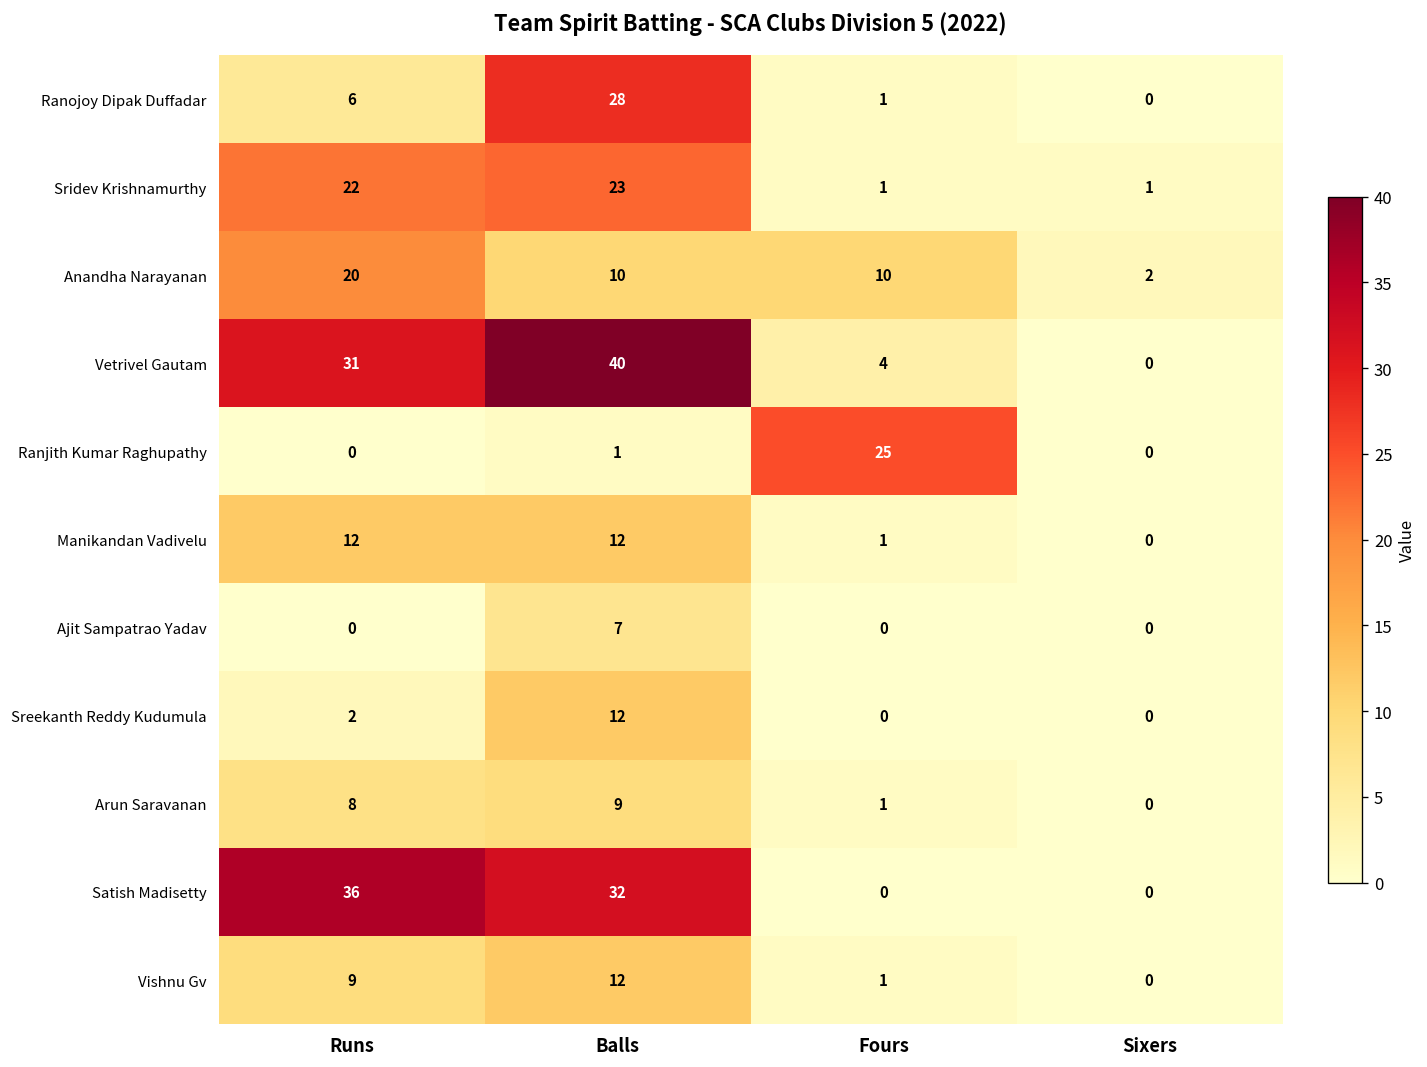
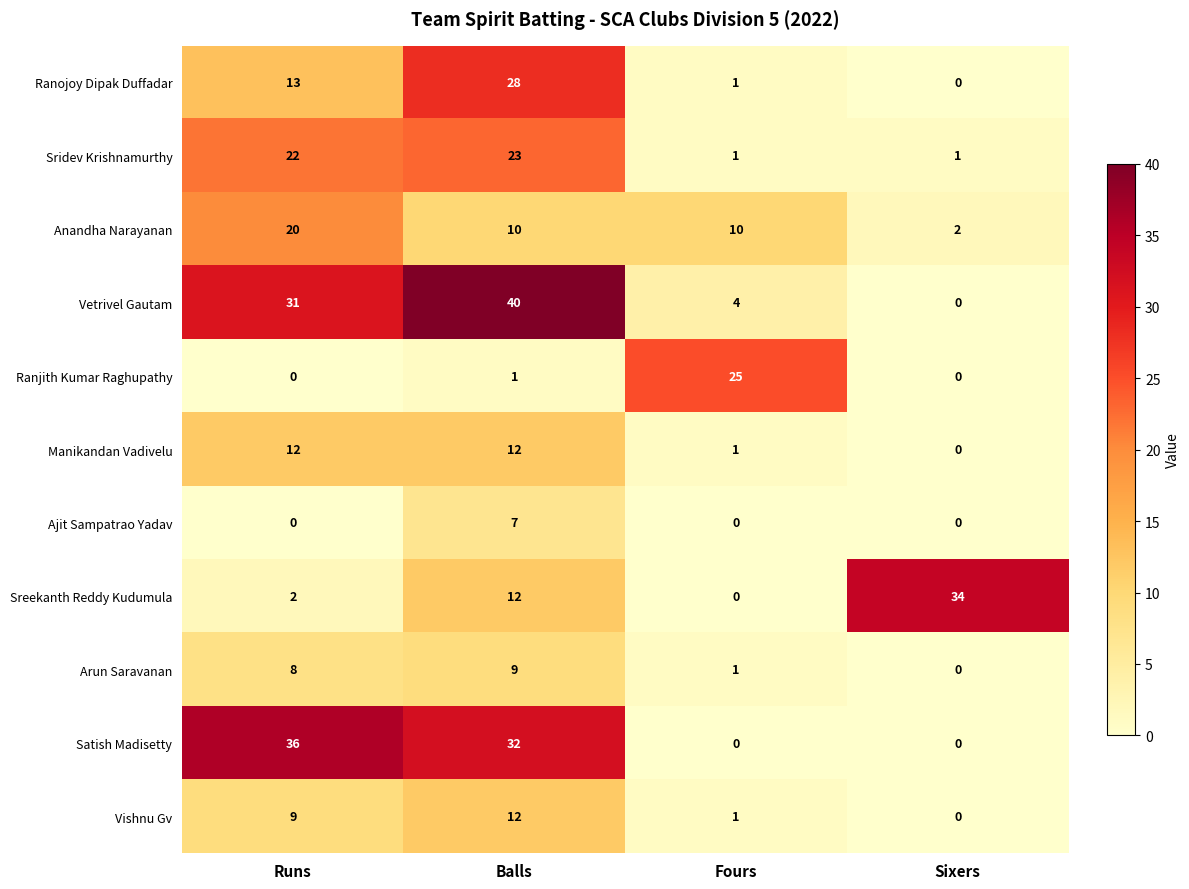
  {
    "Ranojoy Dipak Duffadar": {
-     "Runs": 6,
+     "Runs": 13,
      "Balls": 28,
      "Fours": 1,
      "Sixers": 0
    },
    "Sridev Krishnamurthy": {
      "Runs": 22,
      "Balls": 23,
      "Fours": 1,
      "Sixers": 1
    },
    "Anandha Narayanan": {
      "Runs": 20,
      "Balls": 10,
      "Fours": 10,
      "Sixers": 2
    },
    "Vetrivel Gautam": {
      "Runs": 31,
      "Balls": 40,
      "Fours": 4,
      "Sixers": 0
    },
    "Ranjith Kumar Raghupathy": {
      "Runs": 0,
      "Balls": 1,
      "Fours": 25,
      "Sixers": 0
    },
    "Manikandan Vadivelu": {
      "Runs": 12,
      "Balls": 12,
      "Fours": 1,
      "Sixers": 0
    },
    "Ajit Sampatrao Yadav": {
      "Runs": 0,
      "Balls": 7,
      "Fours": 0,
      "Sixers": 0
    },
    "Sreekanth Reddy Kudumula": {
      "Runs": 2,
      "Balls": 12,
      "Fours": 0,
-     "Sixers": 0
+     "Sixers": 34
    },
    "Arun Saravanan": {
      "Runs": 8,
      "Balls": 9,
      "Fours": 1,
      "Sixers": 0
    },
    "Satish Madisetty": {
      "Runs": 36,
      "Balls": 32,
      "Fours": 0,
      "Sixers": 0
    },
    "Vishnu Gv": {
      "Runs": 9,
      "Balls": 12,
      "Fours": 1,
      "Sixers": 0
    }
  }
